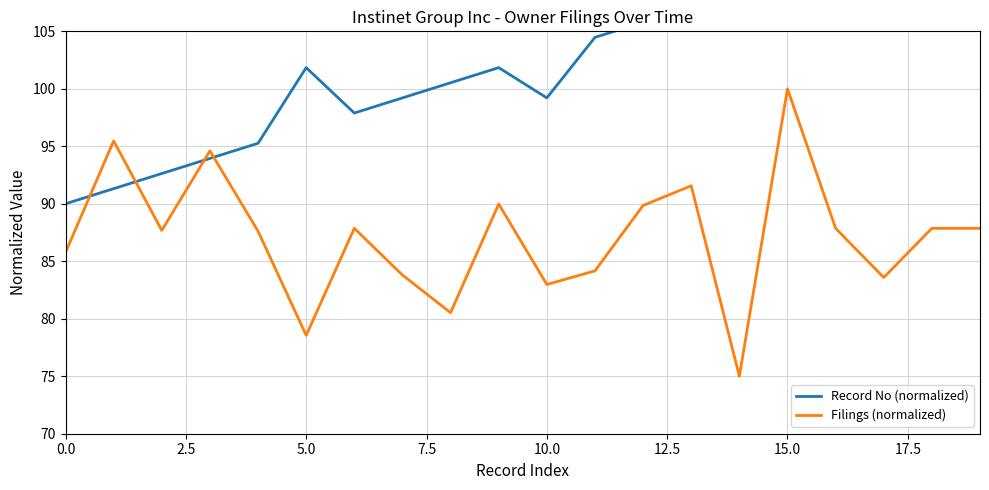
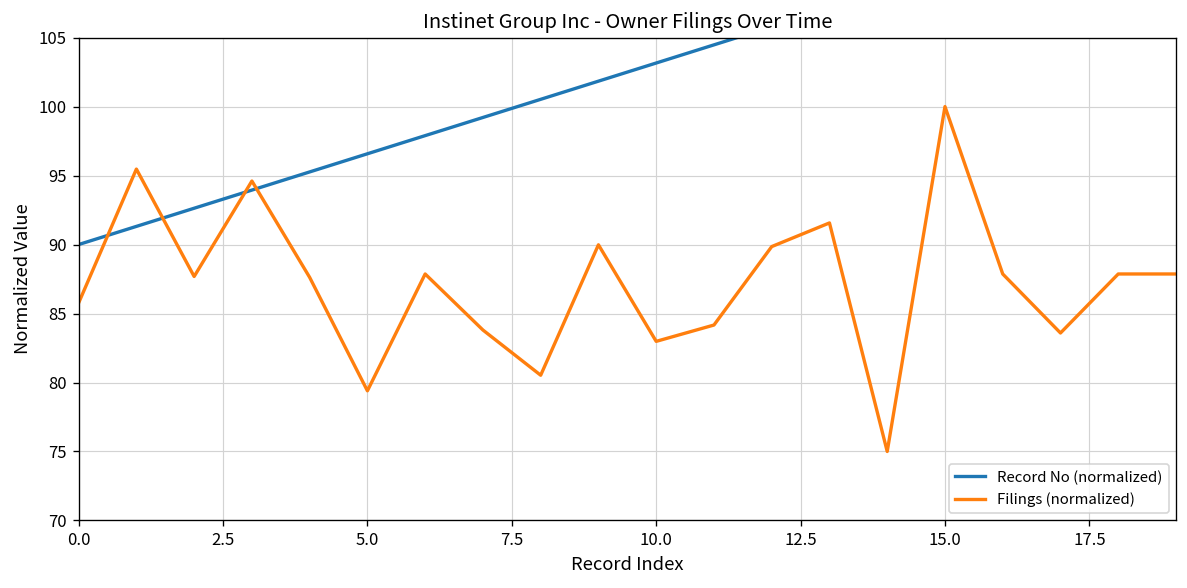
  {
    "Record No (normalized)": {
      "0.0": 90.0,
-     "5.0": 101.8,
-     "10.0": 99.2
+     "5.0": 96.6,
+     "10.0": 103.2
    },
    "Filings (normalized)": {
      "0.0": 85.8,
-     "5.0": 78.6,
+     "5.0": 79.4,
      "10.0": 83.0,
      "15.0": 100.0
    }
  }
